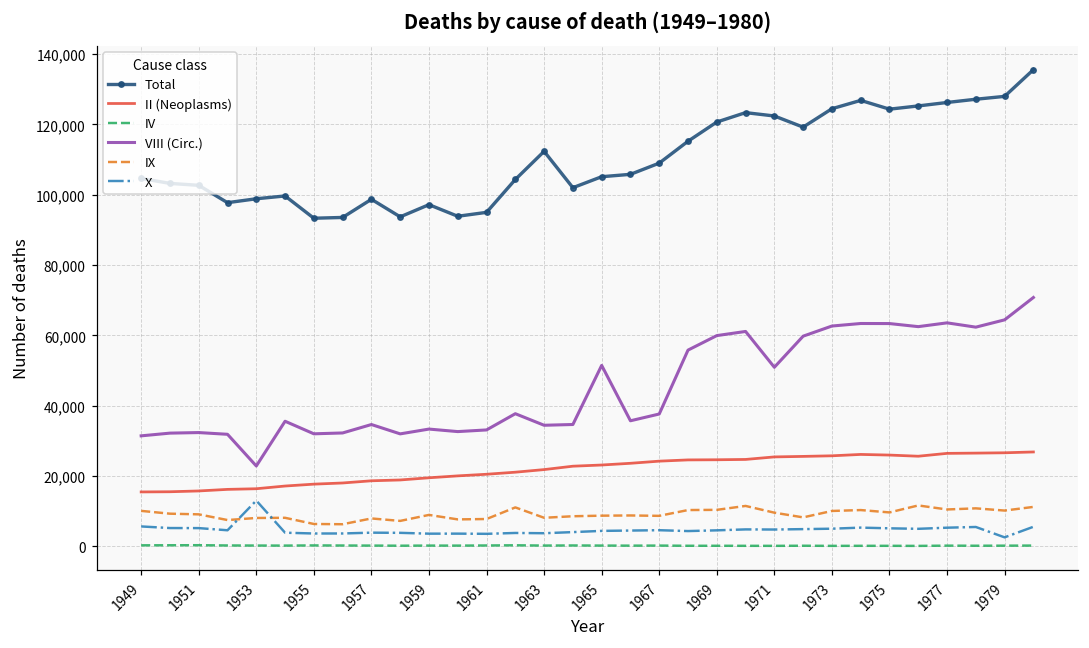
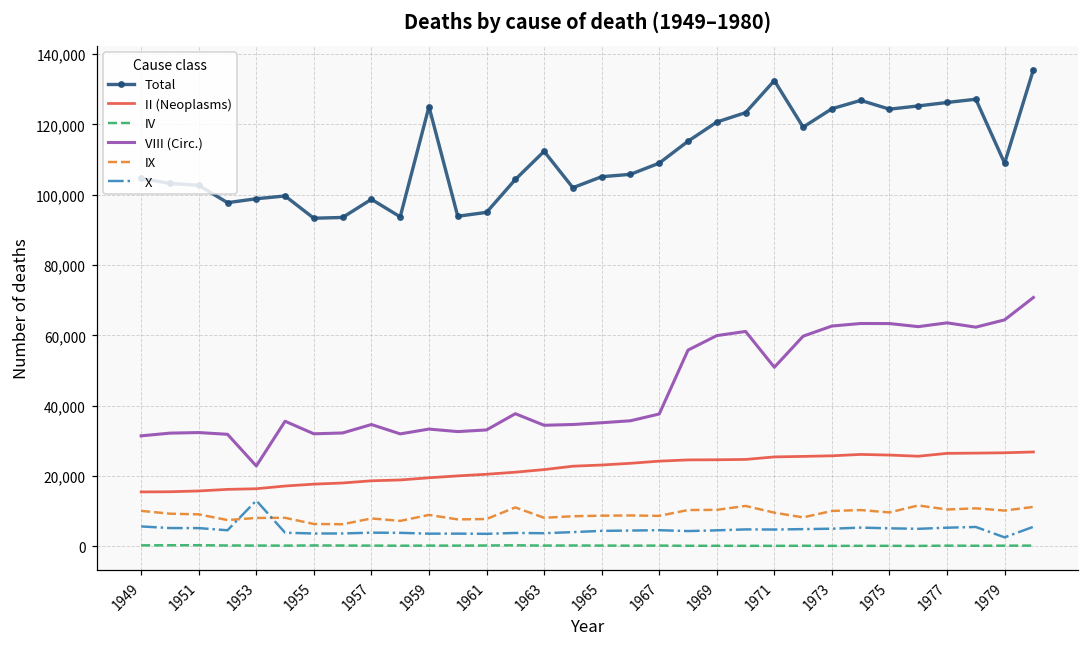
  {
    "Total": {
      "1953": "99,000",
      "1955": "93,000",
      "1957": "99,000",
-     "1959": "97,000",
+     "1959": "125,000",
      "1961": "95,000",
      "1963": "112,000",
      "1965": "105,000",
      "1967": "109,000",
      "1969": "121,000",
-     "1971": "122,000",
+     "1971": "132,000",
      "1973": "124,000",
      "1975": "124,000",
      "1977": "126,000",
-     "1979": "128,000"
+     "1979": "109,000"
    },
    "IV": {
      "1949": "0",
      "1951": "0",
      "1953": "0",
      "1955": "0",
      "1957": "0",
      "1959": "0",
      "1961": "0",
      "1963": "0",
      "1965": "0",
      "1967": "0",
      "1969": "0",
      "1971": "0",
      "1973": "0",
      "1975": "0",
      "1977": "0",
      "1979": "0"
    },
    "VIII (Circ.)": {
      "1949": "31,000",
      "1951": "32,000",
      "1953": "23,000",
      "1955": "32,000",
      "1957": "35,000",
      "1959": "33,000",
      "1961": "33,000",
      "1963": "34,000",
-     "1965": "51,000",
+     "1965": "35,000",
      "1967": "38,000",
      "1969": "60,000",
      "1971": "51,000",
      "1973": "63,000",
      "1975": "63,000",
      "1977": "64,000",
      "1979": "64,000"
    },
    "X": {
      "1949": "6,000",
      "1951": "5,000",
      "1953": "13,000",
      "1955": "4,000",
      "1957": "4,000",
      "1959": "4,000",
      "1961": "4,000",
      "1963": "4,000",
      "1965": "4,000",
      "1967": "5,000",
      "1969": "5,000",
      "1971": "5,000",
      "1973": "5,000",
      "1975": "5,000",
      "1977": "5,000",
      "1979": "3,000"
    }
  }
